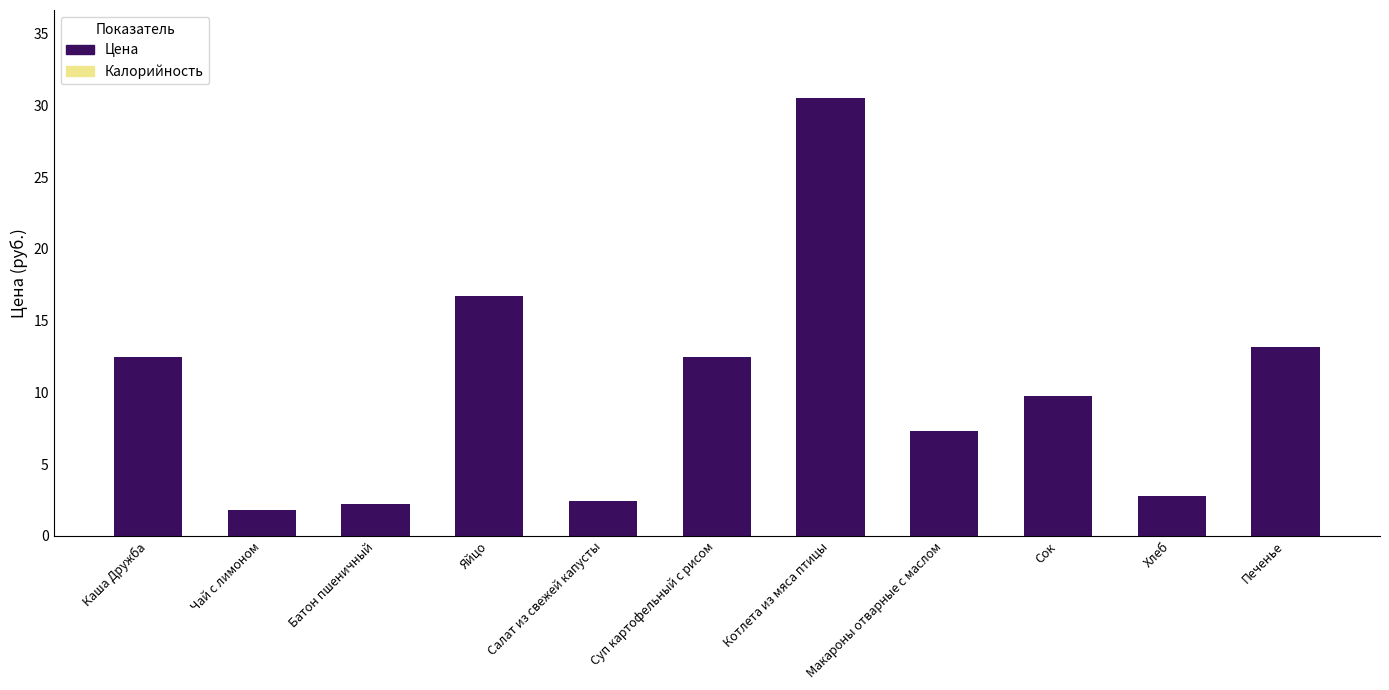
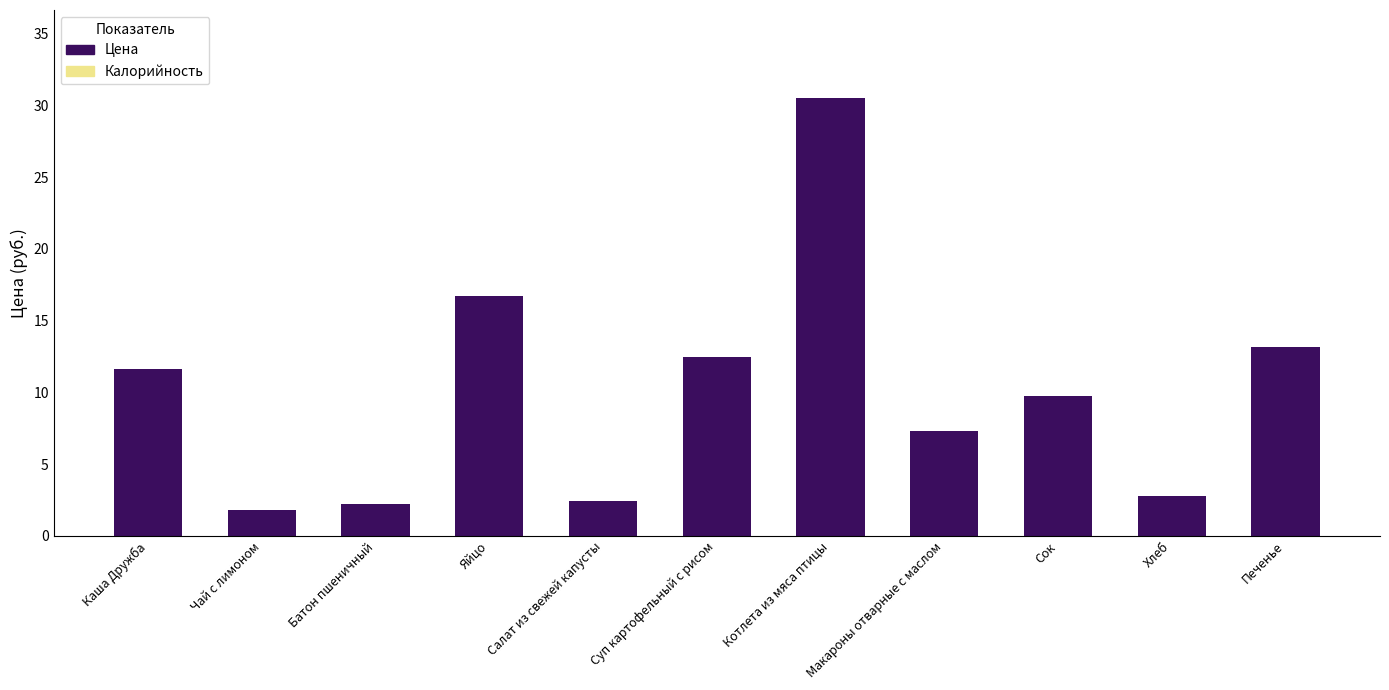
  {
-   "Каша Дружба": 12.4,
+   "Каша Дружба": 11.6,
    "Чай с лимоном": 1.8,
    "Батон пшеничный": 2.2,
    "Яйцо": 16.7,
    "Салат из свежей капусты": 2.4,
    "Суп картофельный с рисом": 12.5,
    "Котлета из мяса птицы": 30.5,
    "Макароны отварные с маслом": 7.3,
    "Сок": 9.8,
    "Хлеб": 2.8,
    "Печенье": 13.2
  }
